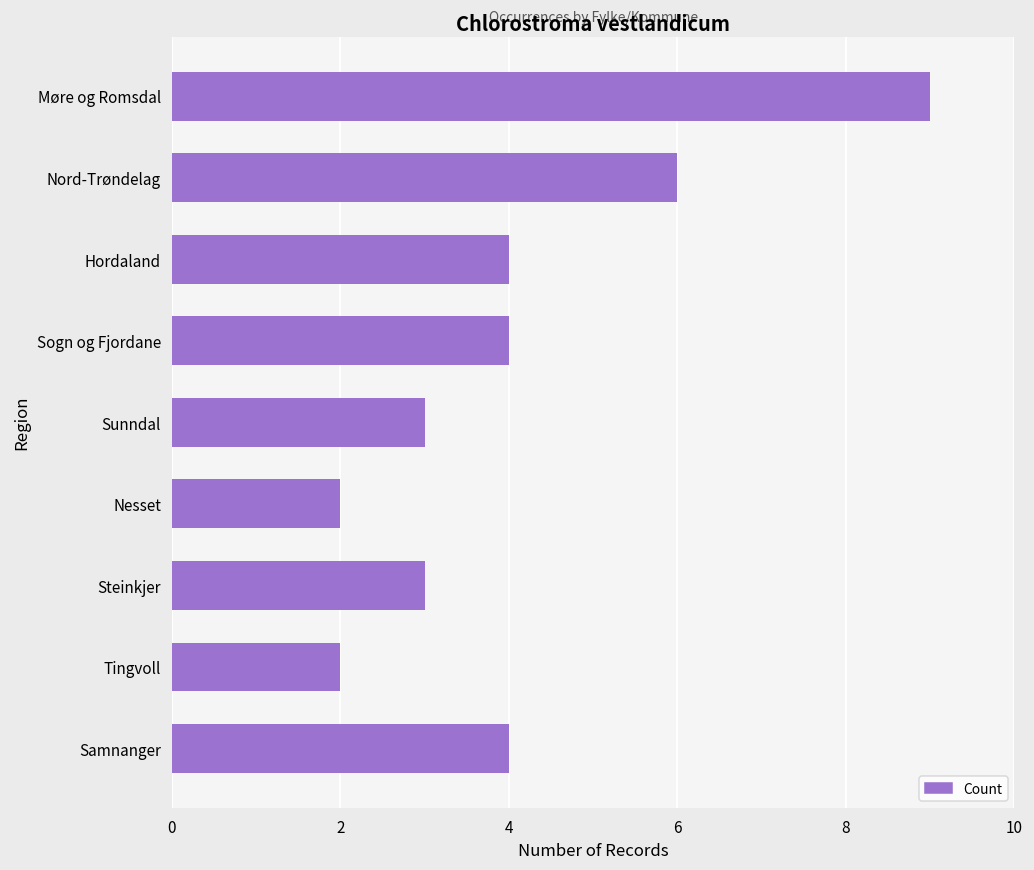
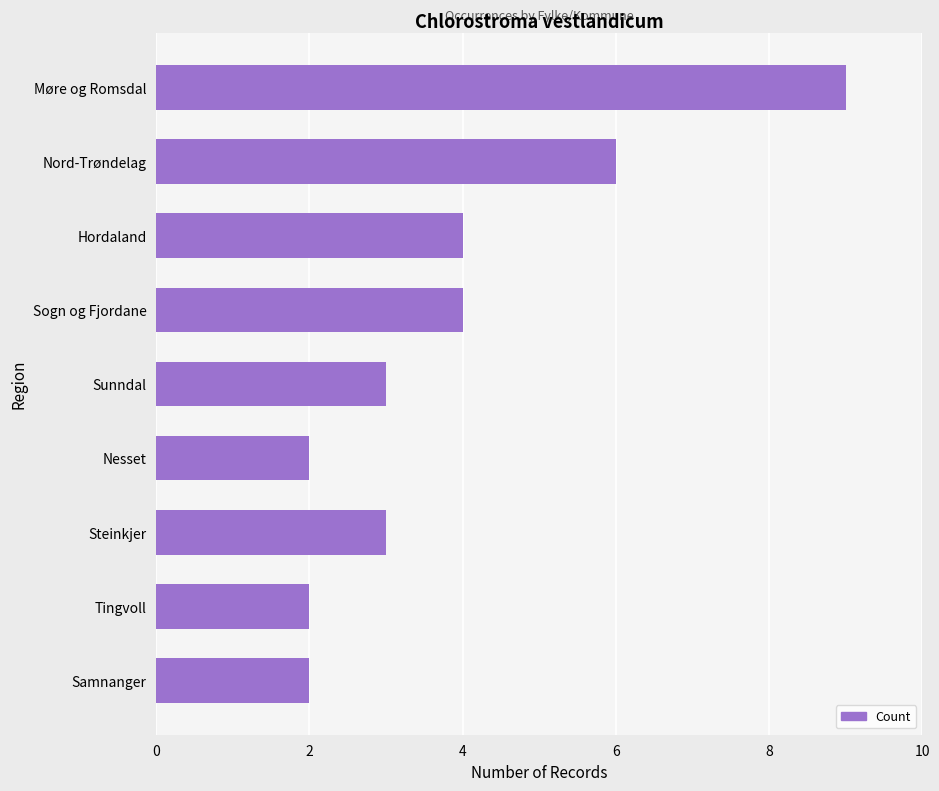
  {
    "Møre og Romsdal": 9,
    "Nord-Trøndelag": 6,
    "Hordaland": 4,
    "Sogn og Fjordane": 4,
    "Sunndal": 3,
    "Nesset": 2,
    "Steinkjer": 3,
    "Tingvoll": 2,
-   "Samnanger": 4
+   "Samnanger": 2
  }
